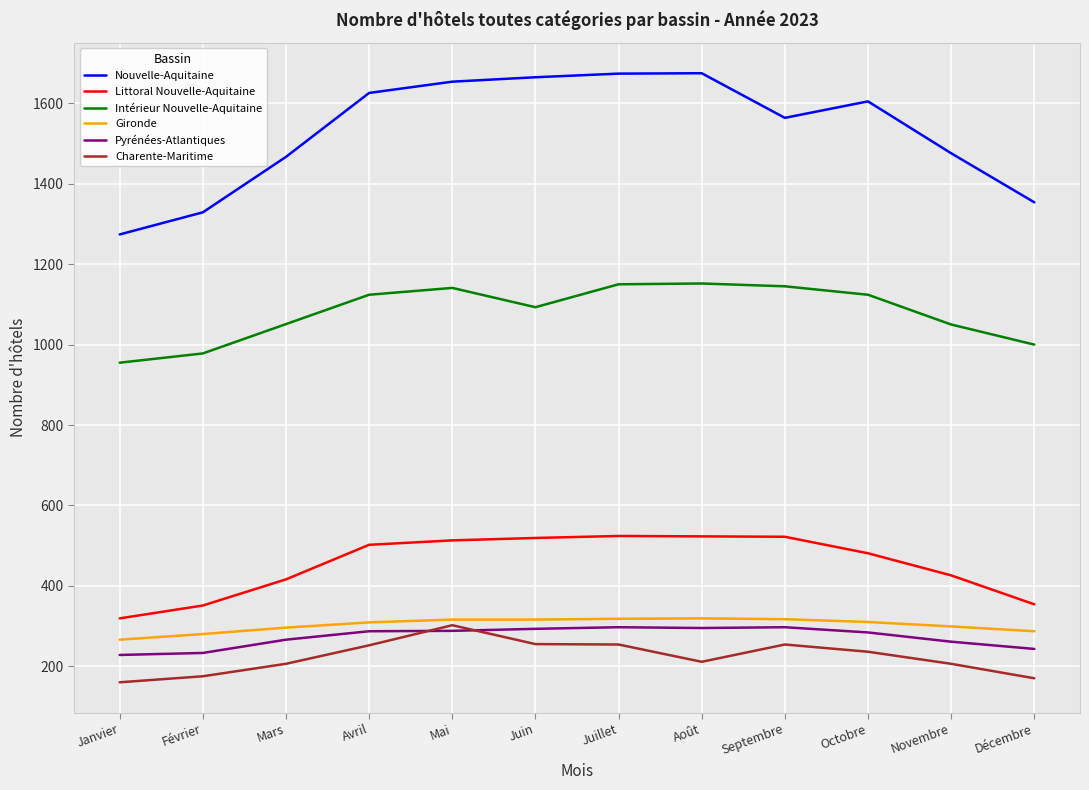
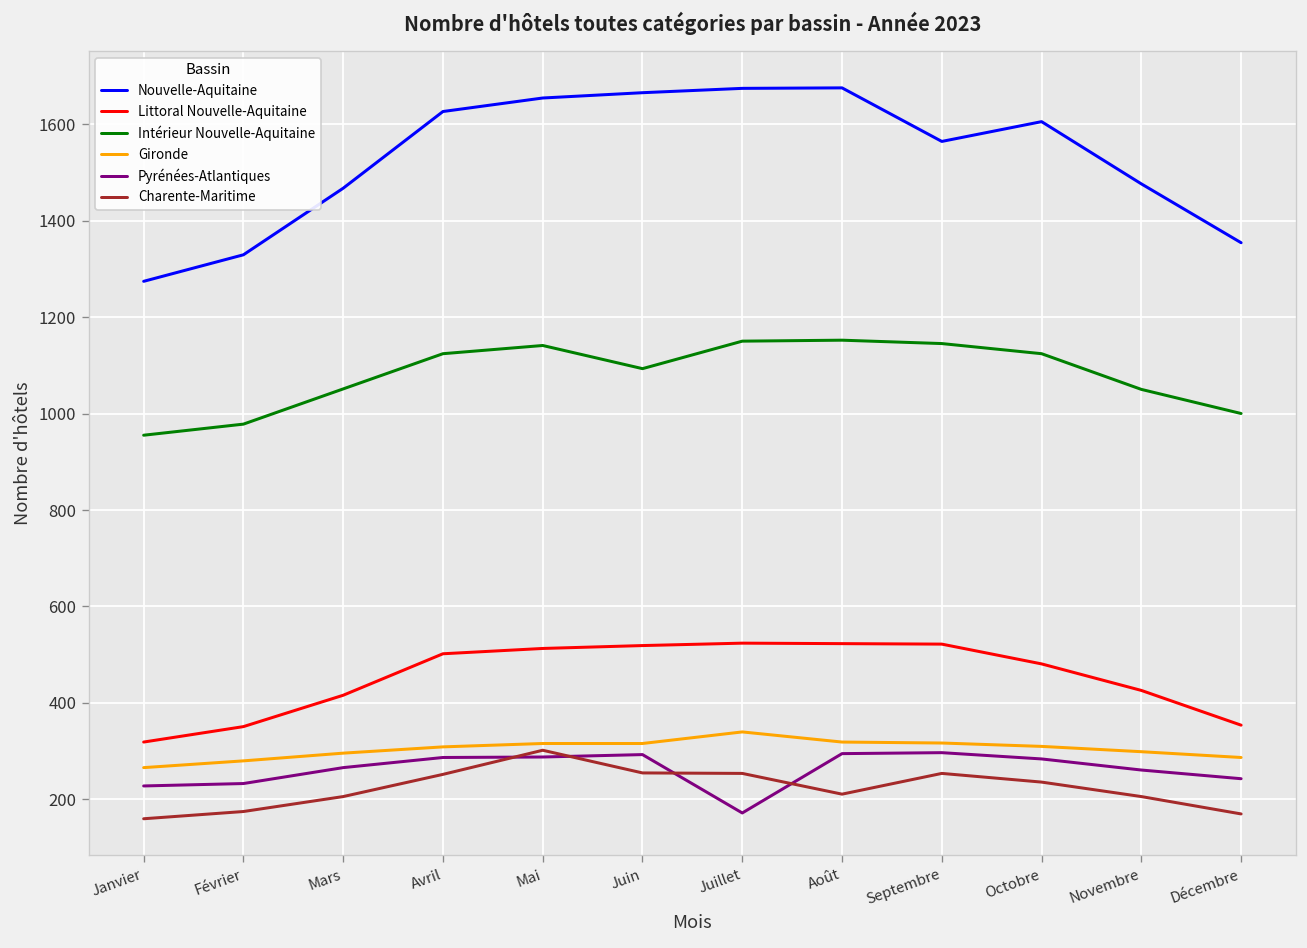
  {
    "Nouvelle-Aquitaine": {
      "Janvier": 1270,
      "Février": 1330,
      "Mars": 1470,
      "Avril": 1630,
      "Mai": 1650,
      "Juin": 1670,
      "Juillet": 1670,
      "Août": 1680,
      "Septembre": 1560,
      "Octobre": 1610,
      "Novembre": 1480,
      "Décembre": 1350
    },
    "Littoral Nouvelle-Aquitaine": {
      "Janvier": 320,
      "Février": 350,
      "Mars": 420,
      "Avril": 500,
      "Mai": 510,
      "Juin": 520,
      "Juillet": 520,
      "Août": 520,
      "Septembre": 520,
      "Octobre": 480,
      "Novembre": 430,
      "Décembre": 350
    },
    "Intérieur Nouvelle-Aquitaine": {
      "Janvier": 960,
      "Février": 980,
      "Mars": 1050,
      "Avril": 1120,
      "Mai": 1140,
      "Juin": 1090,
      "Juillet": 1150,
      "Août": 1150,
      "Septembre": 1150,
      "Octobre": 1120,
      "Novembre": 1050,
      "Décembre": 1000
    },
    "Gironde": {
      "Janvier": 270,
      "Février": 280,
      "Mars": 300,
      "Avril": 310,
      "Mai": 320,
      "Juin": 320,
-     "Juillet": 320,
+     "Juillet": 340,
      "Août": 320,
      "Septembre": 320,
      "Octobre": 310,
      "Novembre": 300,
      "Décembre": 290
    },
    "Pyrénées-Atlantiques": {
      "Janvier": 230,
      "Février": 230,
      "Mars": 270,
      "Avril": 290,
      "Mai": 290,
      "Juin": 290,
-     "Juillet": 300,
+     "Juillet": 170,
      "Août": 300,
      "Septembre": 300,
      "Octobre": 280,
      "Novembre": 260,
      "Décembre": 240
    },
    "Charente-Maritime": {
      "Janvier": 160,
      "Février": 180,
      "Mars": 210,
      "Avril": 250,
      "Mai": 300,
      "Juin": 260,
      "Juillet": 250,
      "Août": 210,
      "Septembre": 250,
      "Octobre": 240,
      "Novembre": 210,
      "Décembre": 170
    }
  }
